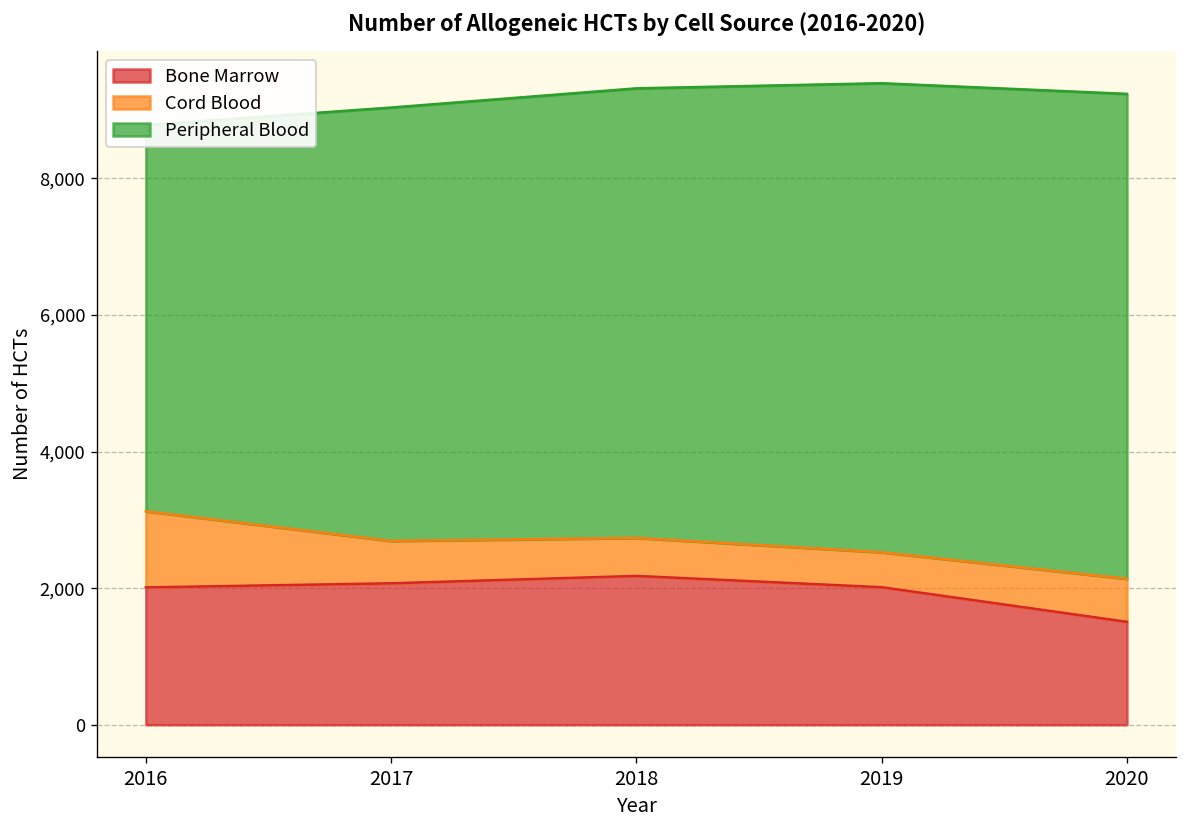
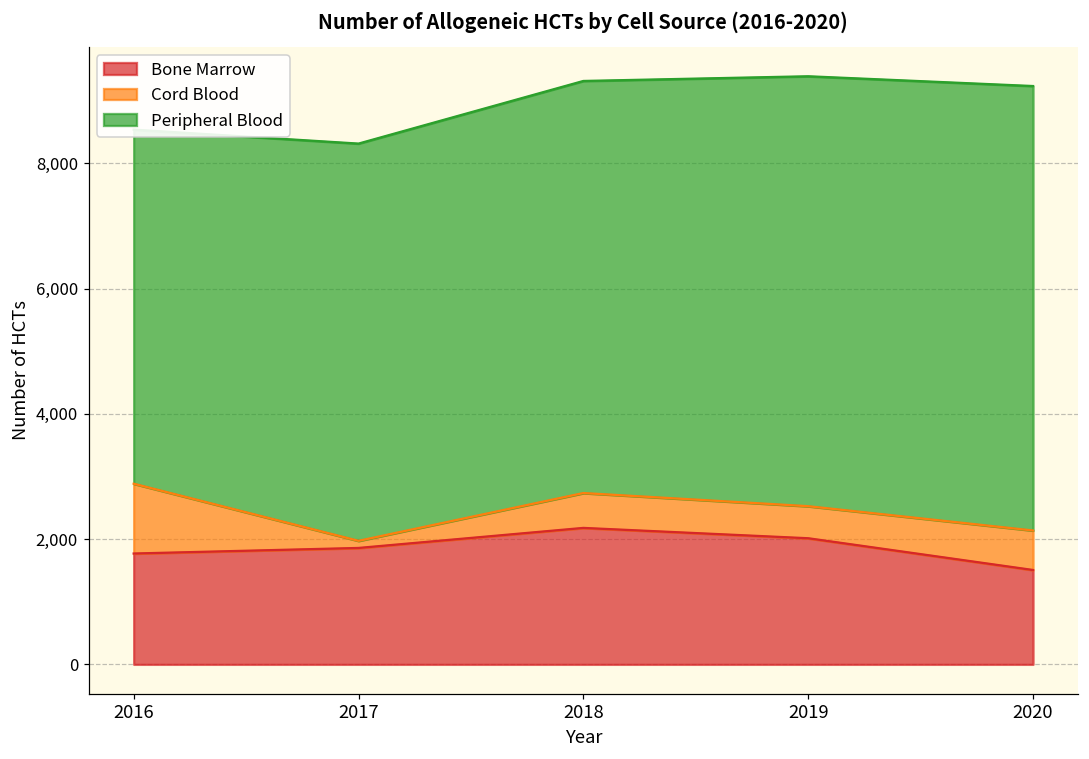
  {
    "Bone Marrow": {
-     "2016": "2,000",
-     "2017": "2,100",
+     "2016": "1,800",
+     "2017": "1,900",
      "2018": "2,200",
      "2019": "2,000",
      "2020": "1,500"
    },
    "Cord Blood": {
      "2016": "1,100",
-     "2017": "600",
+     "2017": "100",
      "2018": "600",
      "2019": "500",
      "2020": "600"
    },
    "Peripheral Blood": {
      "2017": "6,300",
      "2018": "6,600",
      "2019": "6,900",
      "2020": "7,100"
    }
  }
